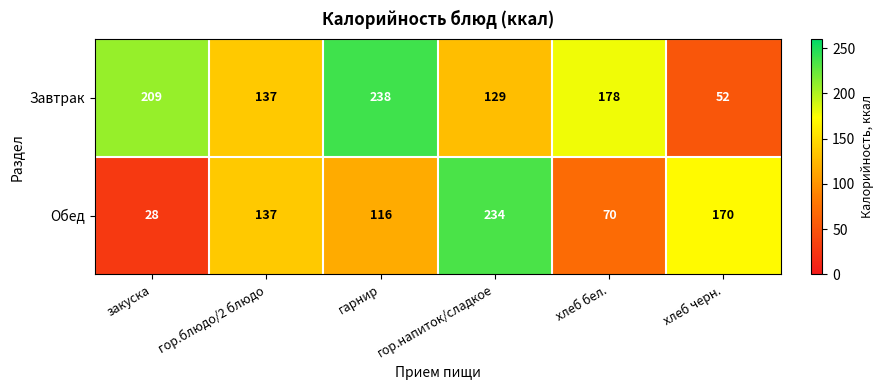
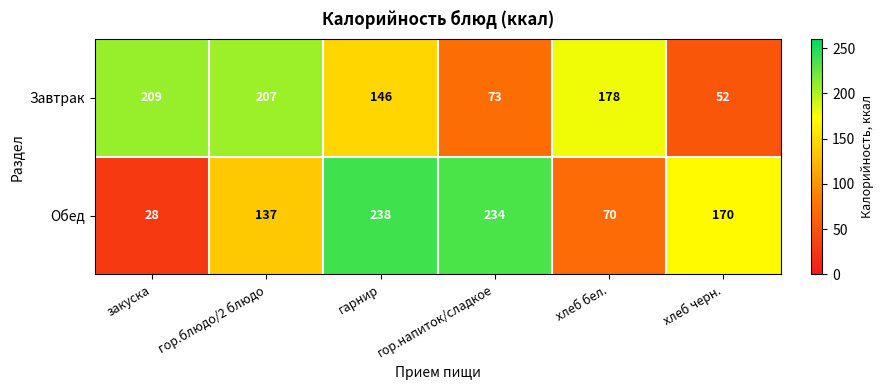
  {
    "Завтрак": {
      "закуска": 209,
-     "гор.блюдо/2 блюдо": 137,
-     "гарнир": 238,
-     "гор.напиток/сладкое": 129,
+     "гор.блюдо/2 блюдо": 207,
+     "гарнир": 146,
+     "гор.напиток/сладкое": 73,
      "хлеб бел.": 178,
      "хлеб черн.": 52
    },
    "Обед": {
      "закуска": 28,
      "гор.блюдо/2 блюдо": 137,
-     "гарнир": 116,
+     "гарнир": 238,
      "гор.напиток/сладкое": 234,
      "хлеб бел.": 70,
      "хлеб черн.": 170
    }
  }
